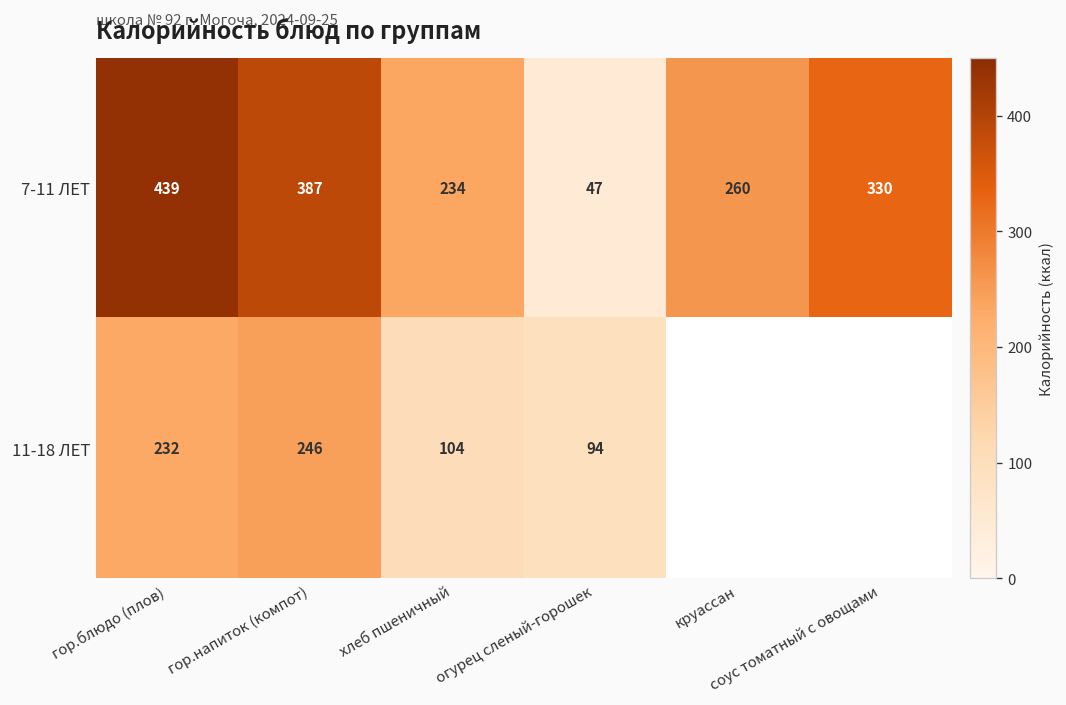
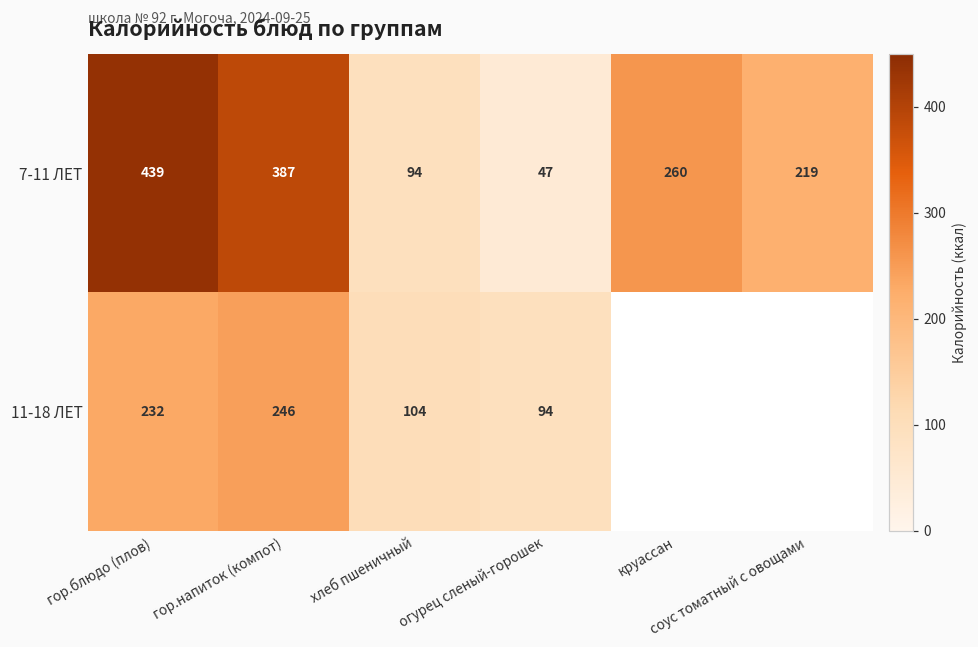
  {
    "7-11 ЛЕТ": {
      "гор.блюдо (плов)": 439,
      "гор.напиток (компот)": 387,
-     "хлеб пшеничный": 234,
+     "хлеб пшеничный": 94,
      "огурец сленый-горошек": 47,
      "круассан": 260,
-     "соус томатный с овощами": 330
+     "соус томатный с овощами": 219
    },
    "11-18 ЛЕТ": {
      "гор.блюдо (плов)": 232,
      "гор.напиток (компот)": 246,
      "хлеб пшеничный": 104,
      "огурец сленый-горошек": 94
    }
  }
